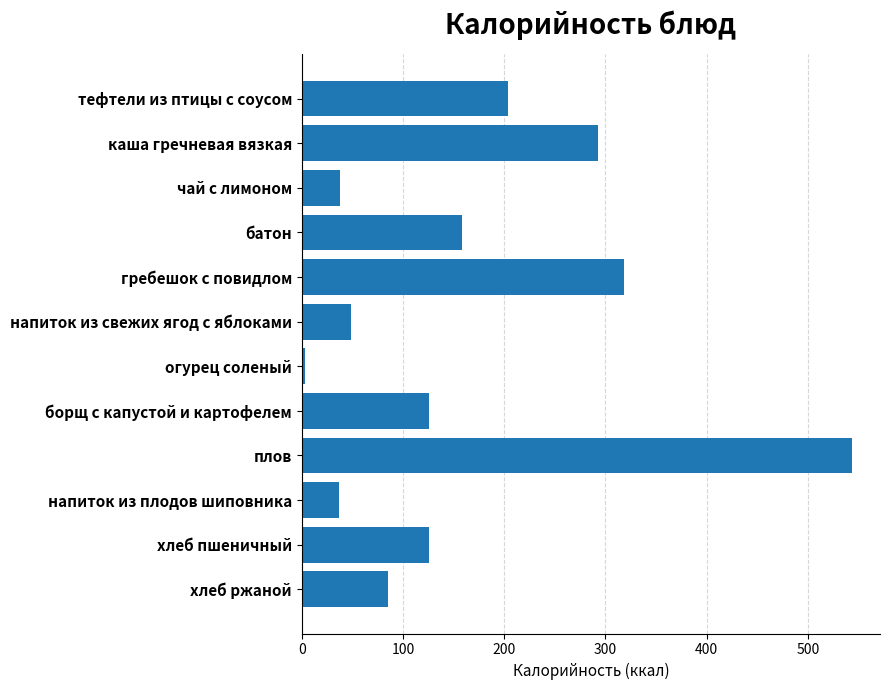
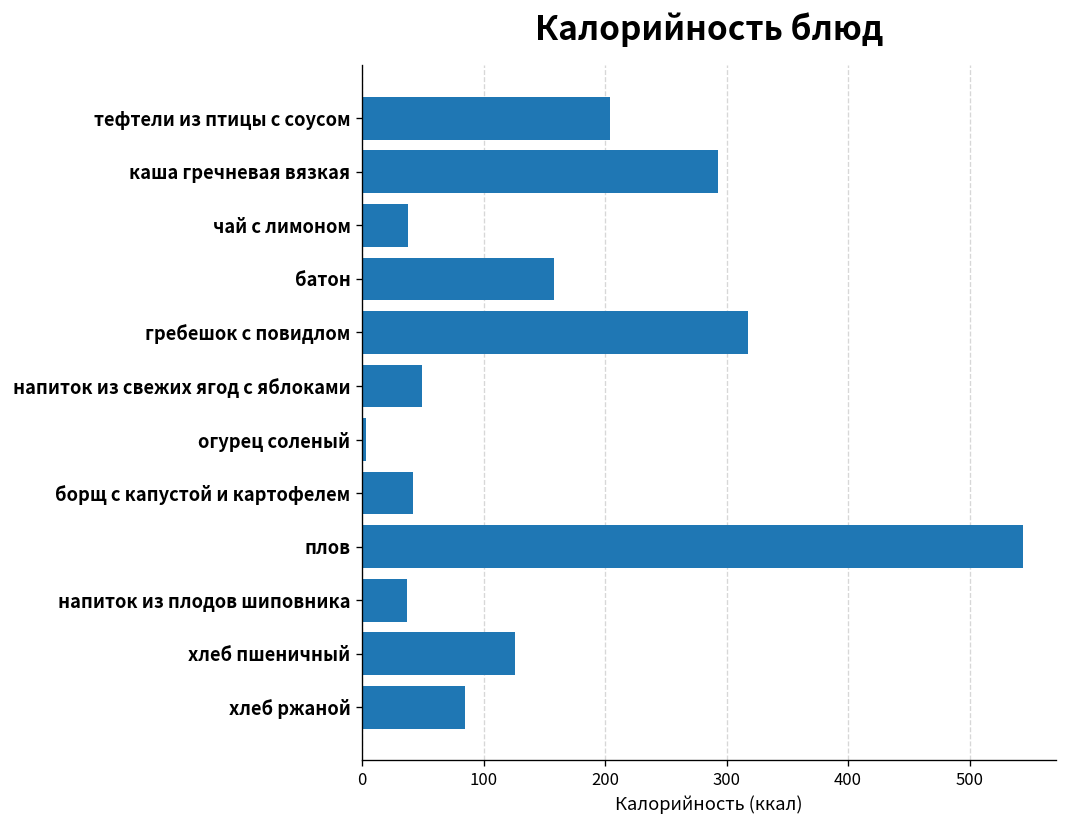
  {
    "тефтели из птицы с соусом": 204,
    "каша гречневая вязкая": 293,
    "чай с лимоном": 38,
    "батон": 158,
    "гребешок с повидлом": 318,
    "напиток из свежих ягод с яблоками": 49,
    "огурец соленый": 3,
-   "борщ с капустой и картофелем": 126,
+   "борщ с капустой и картофелем": 42,
    "плов": 544,
    "напиток из плодов шиповника": 37,
    "хлеб пшеничный": 126,
    "хлеб ржаной": 85
  }
